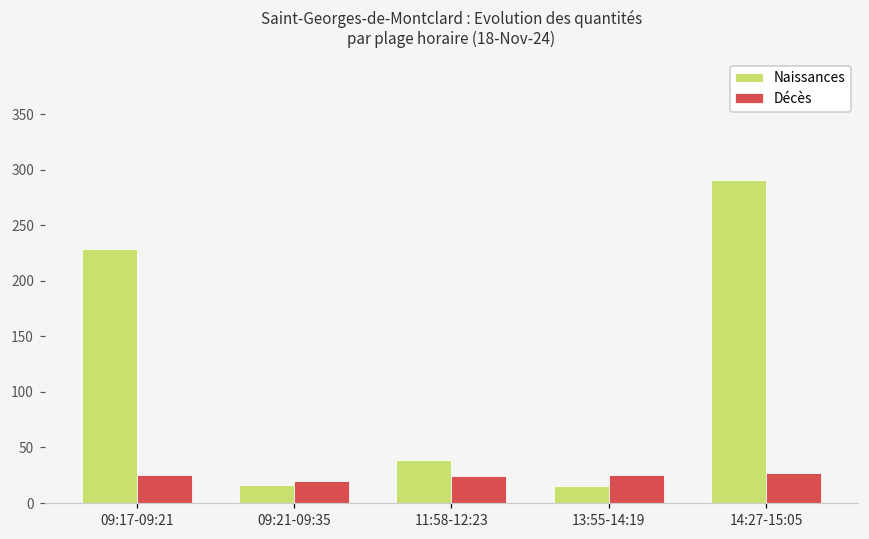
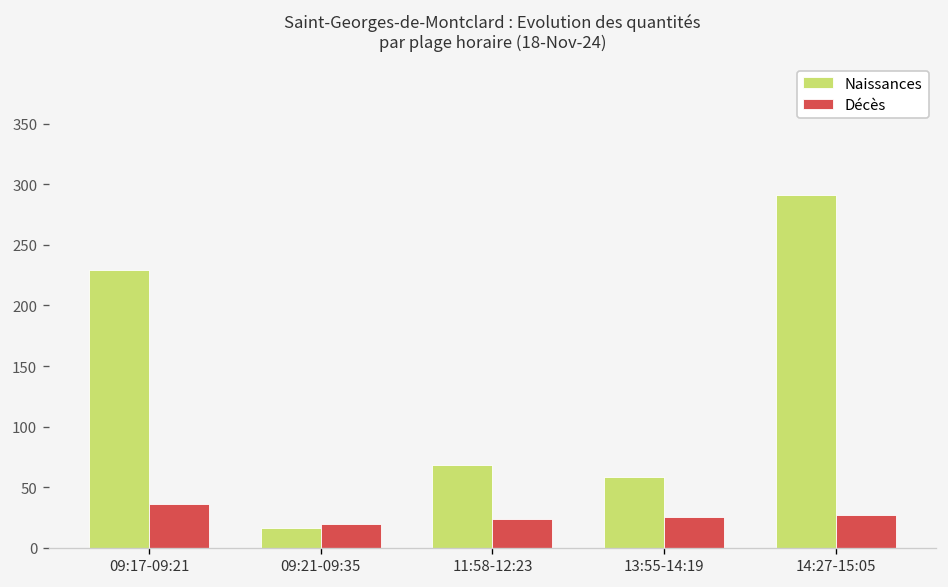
  {
    "Naissances": {
      "09:17-09:21": 229,
      "09:21-09:35": 16,
-     "11:58-12:23": 39,
-     "13:55-14:19": 15,
+     "11:58-12:23": 68,
+     "13:55-14:19": 58,
      "14:27-15:05": 291
    },
    "Décès": {
-     "09:17-09:21": 25,
+     "09:17-09:21": 36,
      "09:21-09:35": 20,
      "11:58-12:23": 24,
      "13:55-14:19": 25,
      "14:27-15:05": 27
    }
  }
